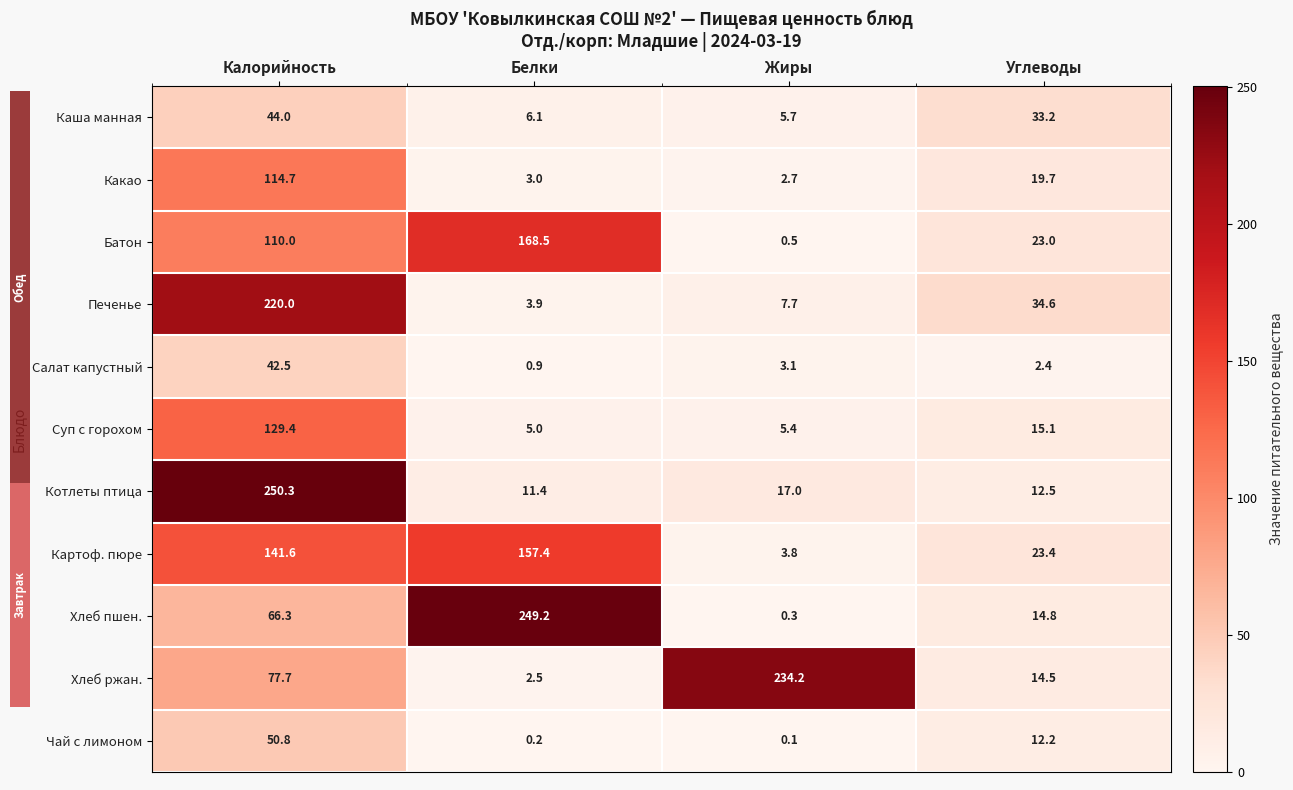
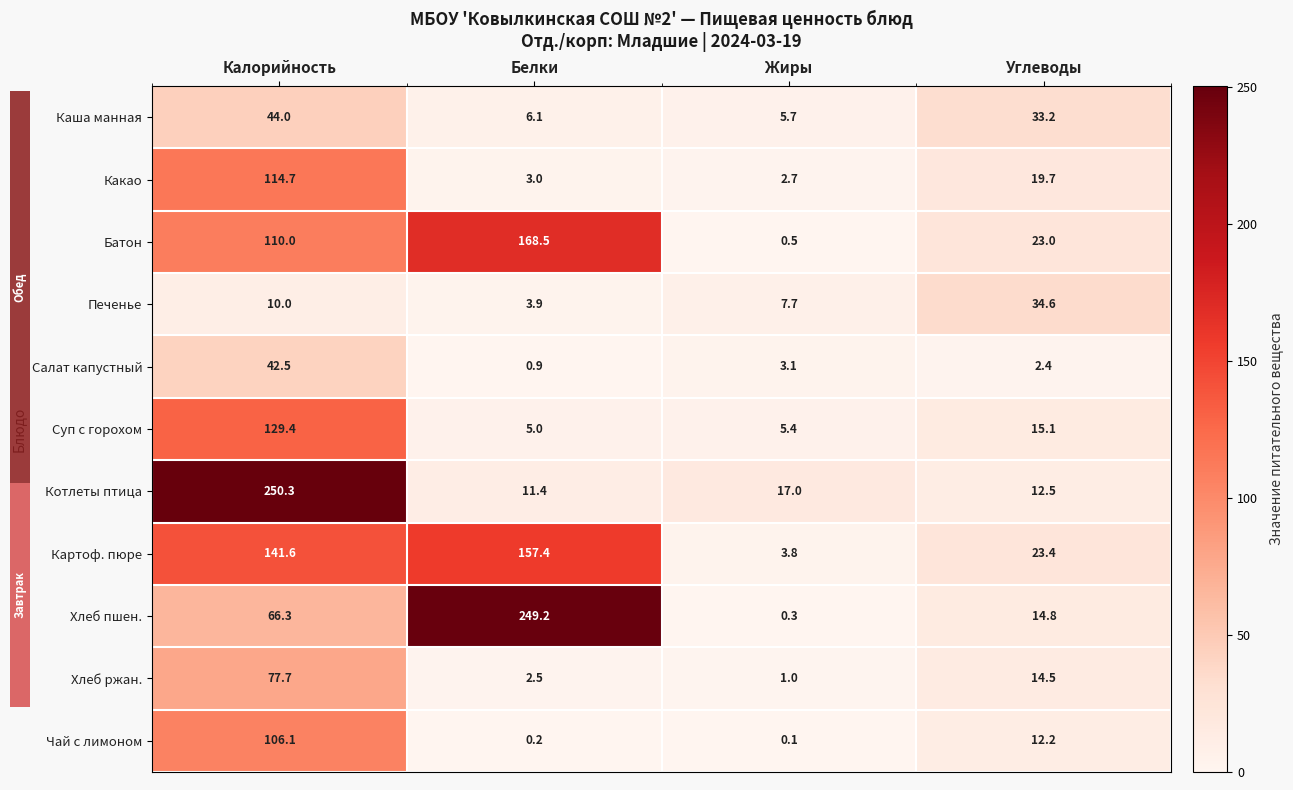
  {
    "МБОУ 'Ковылкинская СОШ №2' — Пищевая ценность блюд Отд./корп: Младшие | 2024-03-19": {
      "Каша манная": {
        "Калорийность": 44.0,
        "Белки": 6.1,
        "Жиры": 5.7,
        "Углеводы": 33.2
      },
      "Какао": {
        "Калорийность": 114.7,
        "Белки": 3.0,
        "Жиры": 2.7,
        "Углеводы": 19.7
      },
      "Батон": {
        "Калорийность": 110.0,
        "Белки": 168.5,
        "Жиры": 0.5,
        "Углеводы": 23.0
      },
      "Печенье": {
-       "Калорийность": 220.0,
+       "Калорийность": 10.0,
        "Белки": 3.9,
        "Жиры": 7.7,
        "Углеводы": 34.6
      },
      "Салат капустный": {
        "Калорийность": 42.5,
        "Белки": 0.9,
        "Жиры": 3.1,
        "Углеводы": 2.4
      },
      "Суп с горохом": {
        "Калорийность": 129.4,
        "Белки": 5.0,
        "Жиры": 5.4,
        "Углеводы": 15.1
      },
      "Котлеты птица": {
        "Калорийность": 250.3,
        "Белки": 11.4,
        "Жиры": 17.0,
        "Углеводы": 12.5
      },
      "Картоф. пюре": {
        "Калорийность": 141.6,
        "Белки": 157.4,
        "Жиры": 3.8,
        "Углеводы": 23.4
      },
      "Хлеб пшен.": {
        "Калорийность": 66.3,
        "Белки": 249.2,
        "Жиры": 0.3,
        "Углеводы": 14.8
      },
      "Хлеб ржан.": {
        "Калорийность": 77.7,
        "Белки": 2.5,
-       "Жиры": 234.2,
+       "Жиры": 1.0,
        "Углеводы": 14.5
      },
      "Чай с лимоном": {
-       "Калорийность": 50.8,
+       "Калорийность": 106.1,
        "Белки": 0.2,
        "Жиры": 0.1,
        "Углеводы": 12.2
      }
    }
  }
